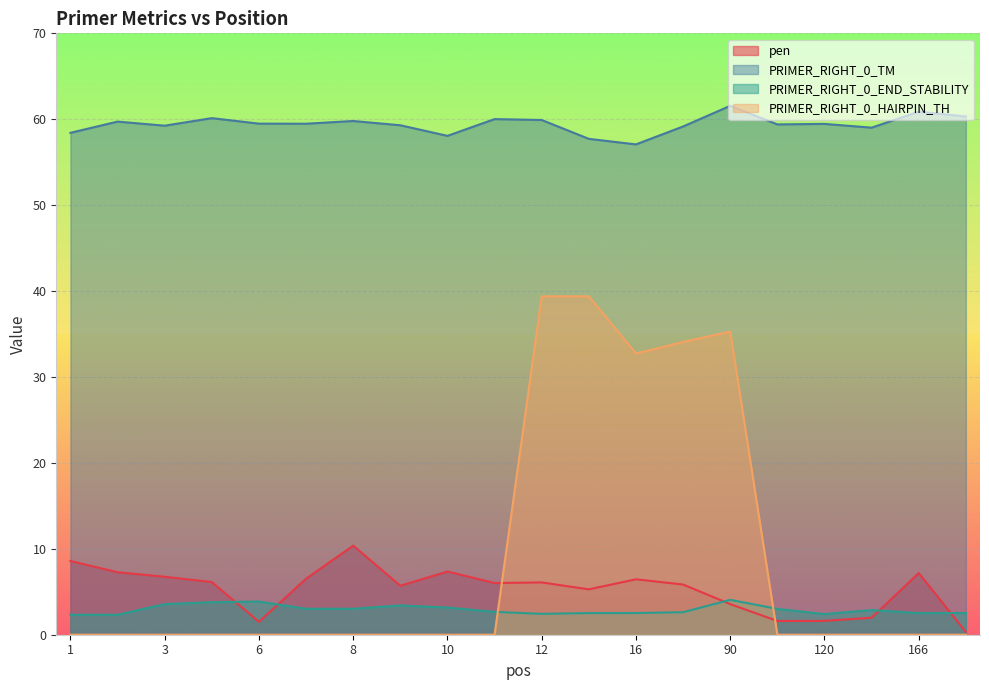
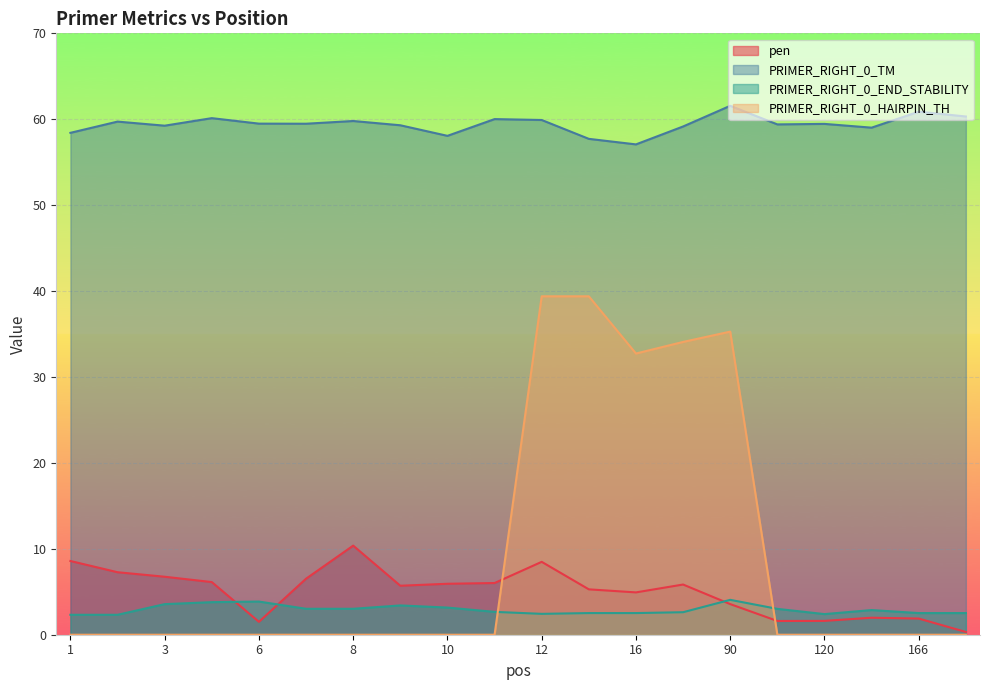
  {
    "pen": {
      "6": 2,
      "8": 10,
-     "10": 7,
-     "12": 6,
-     "16": 6,
+     "10": 6,
+     "12": 8,
+     "16": 5,
      "90": 4,
      "120": 2,
-     "166": 7
+     "166": 2
    },
    "PRIMER_RIGHT_0_HAIRPIN_TH": {
      "6": 0,
      "8": 0,
      "10": 0,
      "12": 39,
      "16": 33,
      "90": 35,
      "120": 0,
      "166": 0
    }
  }
